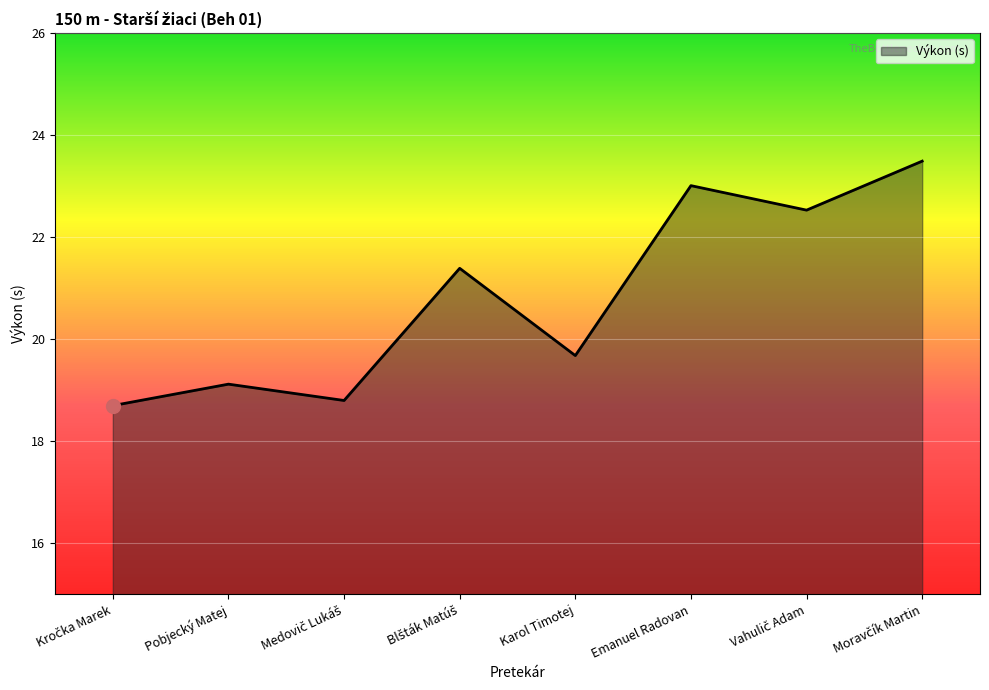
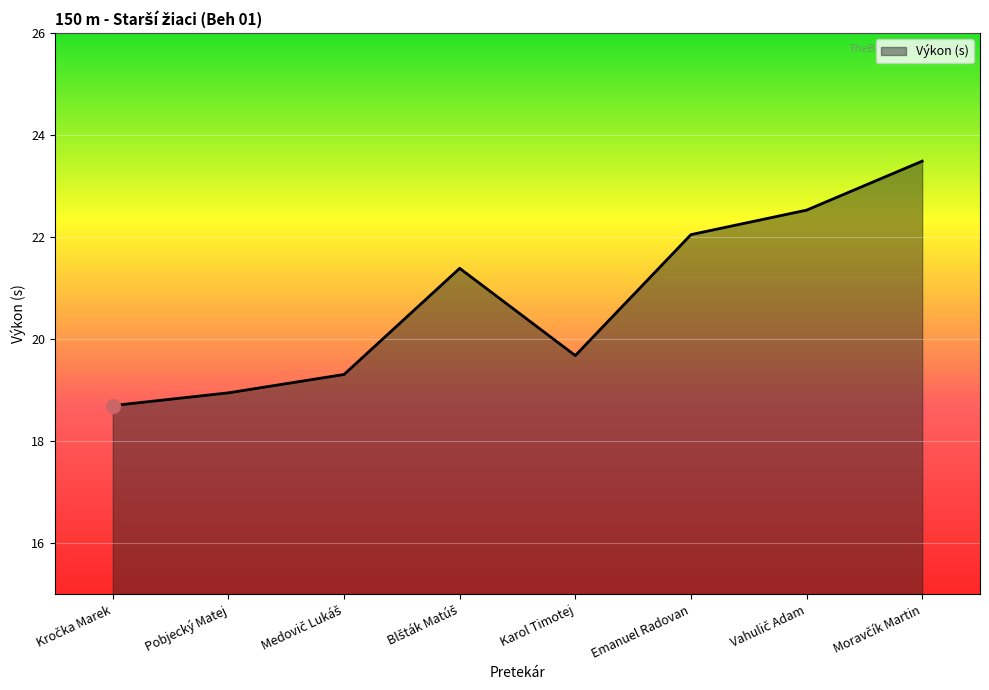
  {
    "Výkon (s)": {
-     "Pobjecký Matej": 19.1,
-     "Medovič Lukáš": 18.8,
+     "Pobjecký Matej": 19.0,
+     "Medovič Lukáš": 19.3,
      "Blšták Matúš": 21.4,
      "Karol Timotej": 19.7,
-     "Emanuel Radovan": 23.0,
+     "Emanuel Radovan": 22.1,
      "Vahulič Adam": 22.5,
      "Moravčík Martin": 23.5
    }
  }
